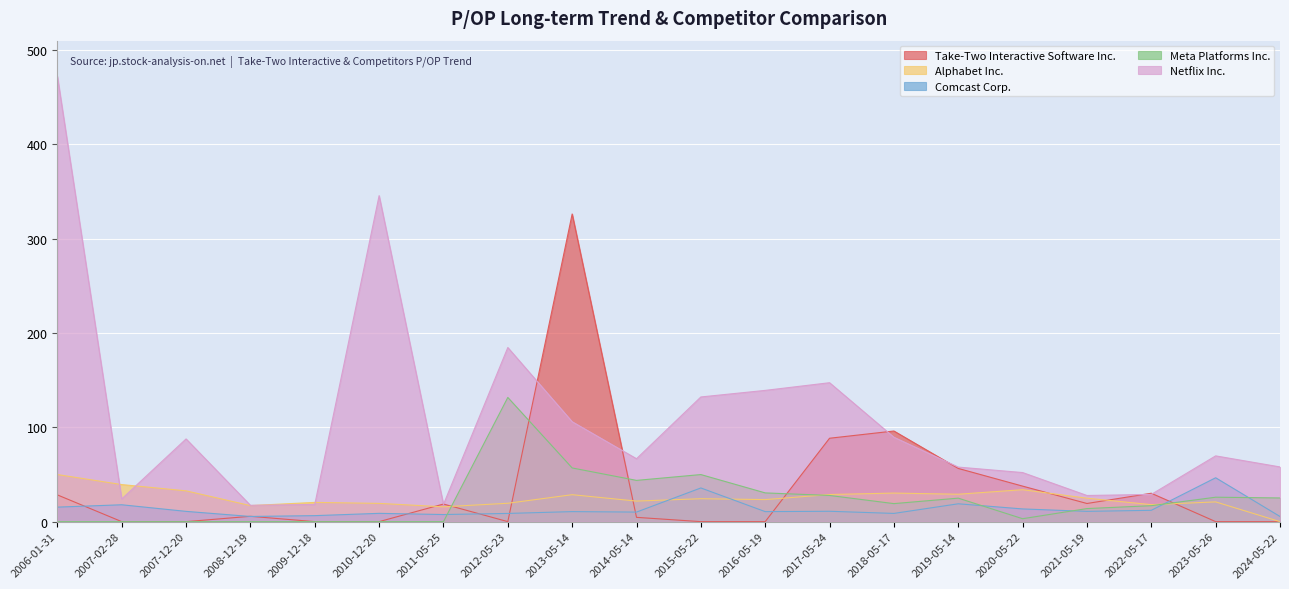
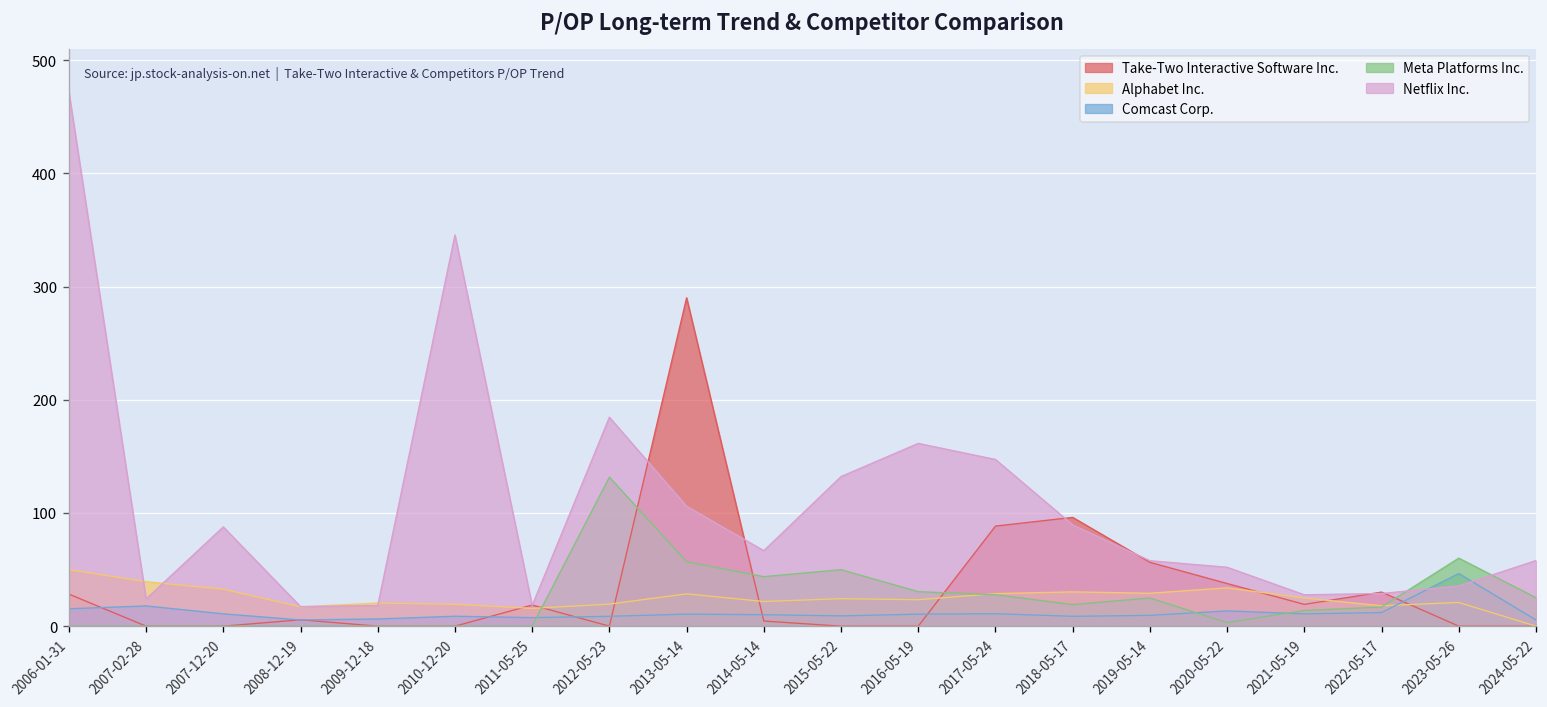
  {
    "Take-Two Interactive Software Inc.": {
      "2006-01-31": 30,
      "2012-05-23": 0,
-     "2013-05-14": 330,
+     "2013-05-14": 290,
      "2014-05-14": 0,
      "2015-05-22": 0,
      "2016-05-19": 0,
      "2017-05-24": 90,
      "2018-05-17": 100,
      "2020-05-22": 40,
      "2021-05-19": 20,
      "2023-05-26": 0
    },
    "Alphabet Inc.": {
      "2006-01-31": 50,
      "2007-02-28": 40,
      "2007-12-20": 30,
      "2010-12-20": 20,
      "2012-05-23": 20,
      "2013-05-14": 30,
      "2014-05-14": 20,
      "2015-05-22": 20,
      "2016-05-19": 20,
      "2018-05-17": 30,
      "2019-05-14": 30,
      "2020-05-22": 30,
      "2021-05-19": 20,
      "2023-05-26": 20
    },
    "Comcast Corp.": {
      "2006-01-31": 20,
      "2007-02-28": 20,
      "2007-12-20": 10,
      "2009-12-18": 10,
      "2010-12-20": 10,
      "2011-05-25": 10,
      "2012-05-23": 10,
      "2013-05-14": 10,
      "2014-05-14": 10,
-     "2015-05-22": 40,
+     "2015-05-22": 10,
      "2016-05-19": 10,
      "2017-05-24": 10,
      "2018-05-17": 10,
-     "2019-05-14": 20,
+     "2019-05-14": 10,
      "2020-05-22": 10,
      "2021-05-19": 10,
      "2022-05-17": 10,
      "2023-05-26": 50,
      "2024-05-22": 10
    },
    "Meta Platforms Inc.": {
      "2006-01-31": 0,
      "2008-12-19": 0,
      "2011-05-25": 0,
      "2012-05-23": 130,
      "2013-05-14": 60,
      "2014-05-14": 40,
      "2015-05-22": 50,
      "2016-05-19": 30,
      "2018-05-17": 20,
      "2019-05-14": 20,
      "2020-05-22": 0,
      "2021-05-19": 10,
-     "2023-05-26": 30,
+     "2023-05-26": 60,
      "2024-05-22": 30
    },
    "Netflix Inc.": {
      "2006-01-31": 470,
      "2007-02-28": 20,
      "2007-12-20": 90,
      "2010-12-20": 350,
      "2012-05-23": 180,
      "2013-05-14": 110,
      "2014-05-14": 70,
      "2015-05-22": 130,
-     "2016-05-19": 140,
+     "2016-05-19": 160,
      "2017-05-24": 150,
      "2018-05-17": 90,
      "2020-05-22": 50,
      "2021-05-19": 30,
-     "2023-05-26": 70,
+     "2023-05-26": 40,
      "2024-05-22": 60
    }
  }
